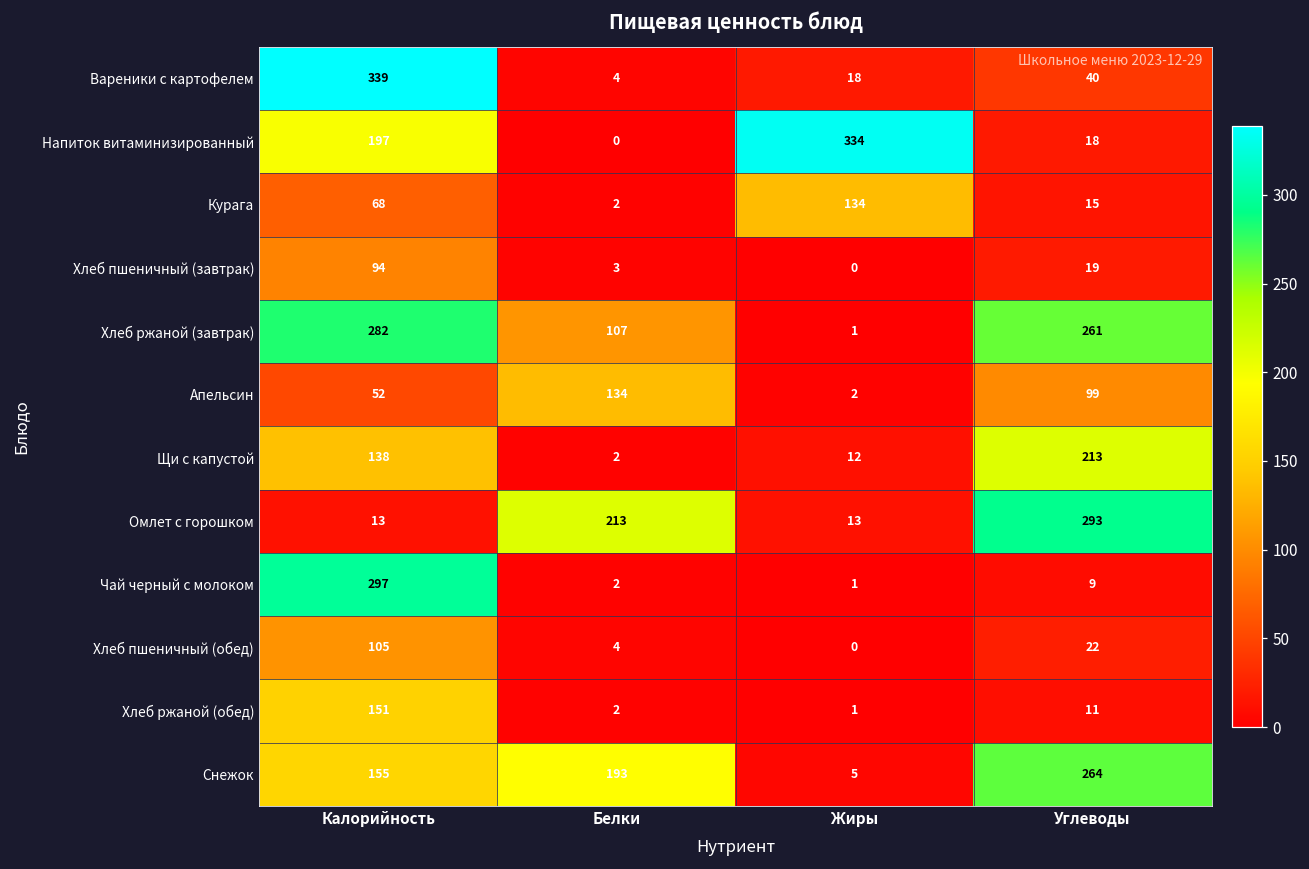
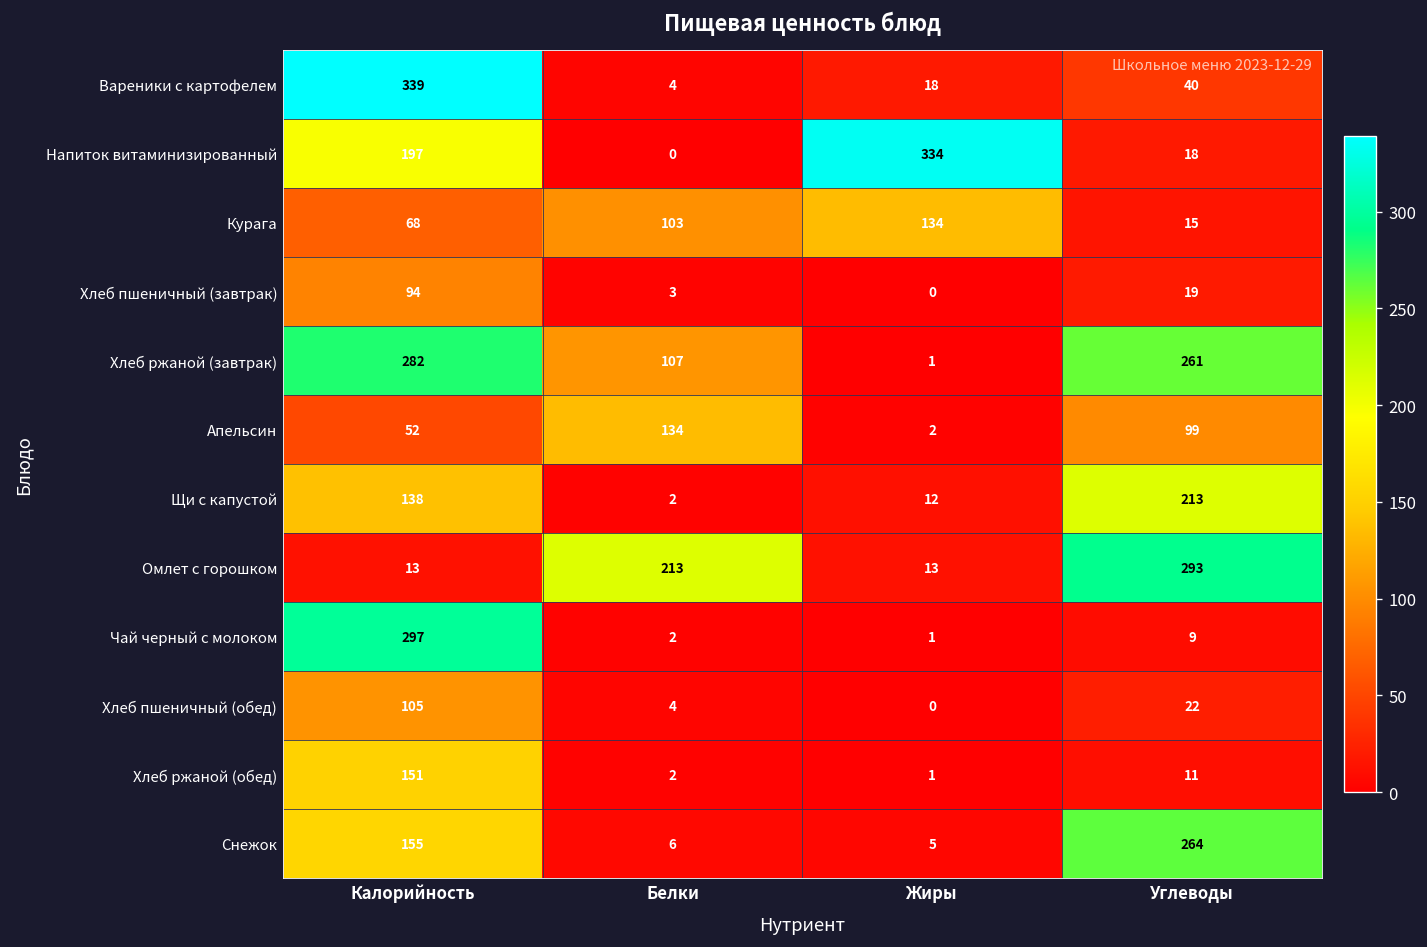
  {
    "Вареники с картофелем": {
      "Калорийность": 339,
      "Белки": 4,
      "Жиры": 18
    },
    "Напиток витаминизированный": {
      "Калорийность": 197,
      "Белки": 0,
      "Жиры": 334,
      "Углеводы": 18
    },
    "Курага": {
      "Калорийность": 68,
-     "Белки": 2,
+     "Белки": 103,
      "Жиры": 134,
      "Углеводы": 15
    },
    "Хлеб пшеничный (завтрак)": {
      "Калорийность": 94,
      "Белки": 3,
      "Жиры": 0,
      "Углеводы": 19
    },
    "Хлеб ржаной (завтрак)": {
      "Калорийность": 282,
      "Белки": 107,
      "Жиры": 1,
      "Углеводы": 261
    },
    "Апельсин": {
      "Калорийность": 52,
      "Белки": 134,
      "Жиры": 2,
      "Углеводы": 99
    },
    "Щи с капустой": {
      "Калорийность": 138,
      "Белки": 2,
      "Жиры": 12,
      "Углеводы": 213
    },
    "Омлет с горошком": {
      "Калорийность": 13,
      "Белки": 213,
      "Жиры": 13,
      "Углеводы": 293
    },
    "Чай черный с молоком": {
      "Калорийность": 297,
      "Белки": 2,
      "Жиры": 1,
      "Углеводы": 9
    },
    "Хлеб пшеничный (обед)": {
      "Калорийность": 105,
      "Белки": 4,
      "Жиры": 0,
      "Углеводы": 22
    },
    "Хлеб ржаной (обед)": {
      "Калорийность": 151,
      "Белки": 2,
      "Жиры": 1,
      "Углеводы": 11
    },
    "Снежок": {
      "Калорийность": 155,
-     "Белки": 193,
+     "Белки": 6,
      "Жиры": 5,
      "Углеводы": 264
    }
  }
